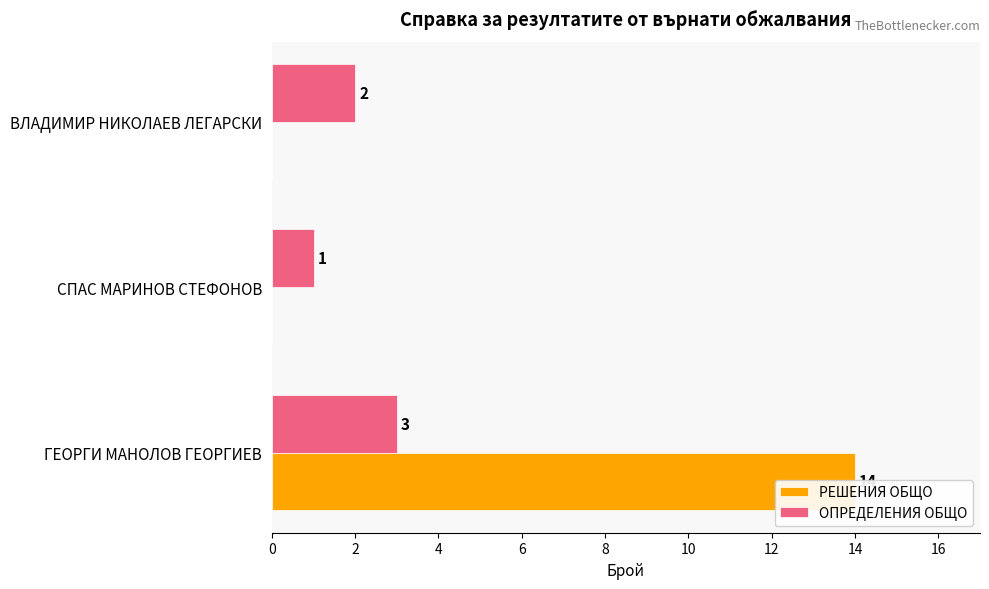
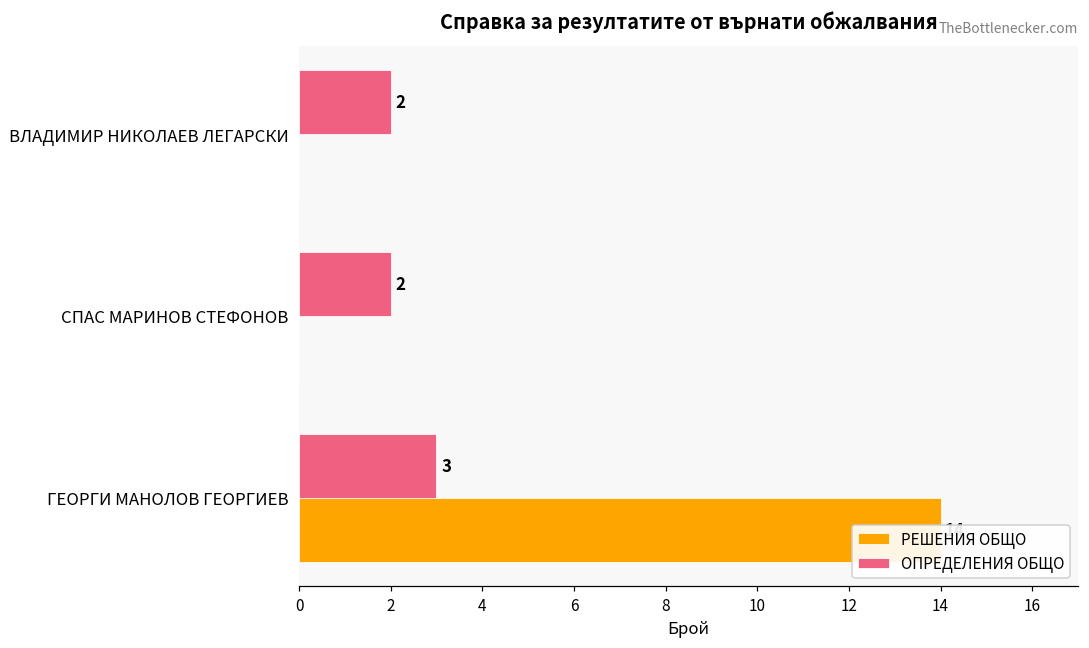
  {
    "РЕШЕНИЯ ОБЩО": {
      "ВЛАДИМИР НИКОЛАЕВ ЛЕГАРСКИ": 0.0,
      "СПАС МАРИНОВ СТЕФОНОВ": 0.0
    },
    "ОПРЕДЕЛЕНИЯ ОБЩО": {
      "ВЛАДИМИР НИКОЛАЕВ ЛЕГАРСКИ": 2,
-     "СПАС МАРИНОВ СТЕФОНОВ": 1,
+     "СПАС МАРИНОВ СТЕФОНОВ": 2,
      "ГЕОРГИ МАНОЛОВ ГЕОРГИЕВ": 3
    }
  }
